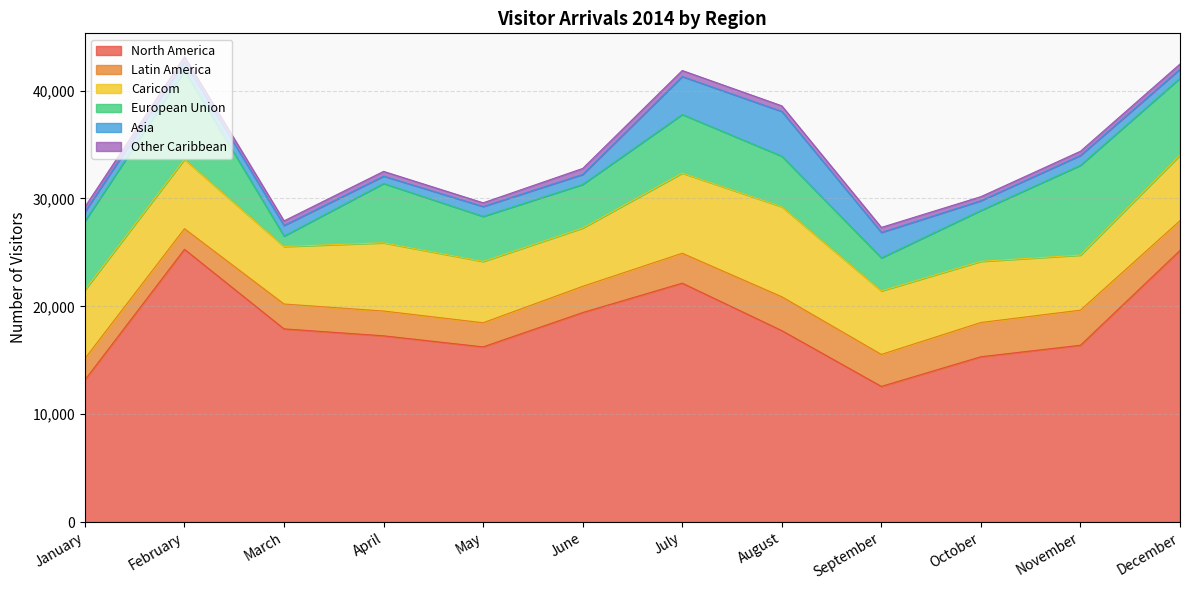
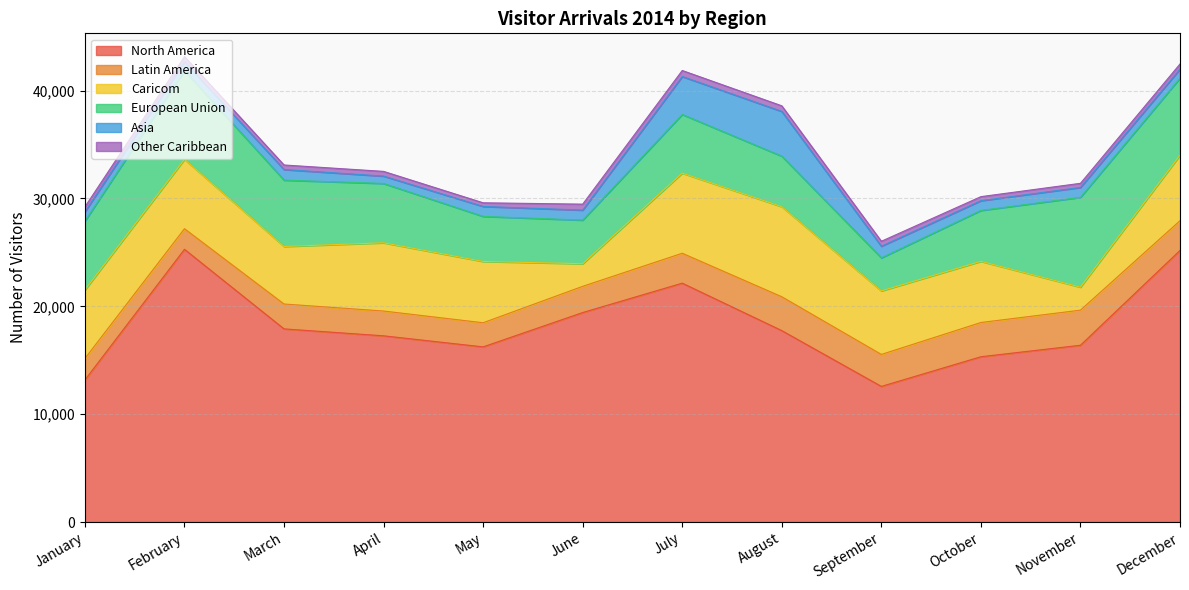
  {
    "Caricom": {
      "January": "6,400",
      "February": "6,400",
      "March": "5,300",
      "April": "6,300",
      "May": "5,700",
-     "June": "5,400",
+     "June": "2,100",
      "July": "7,400",
      "August": "8,400",
      "September": "5,900",
      "October": "5,700",
-     "November": "5,100",
+     "November": "2,100",
      "December": "6,100"
    },
    "European Union": {
      "January": "6,400",
-     "March": "1,000",
+     "March": "6,200",
      "April": "5,500",
      "May": "4,200",
      "June": "4,000",
      "July": "5,400",
      "August": "4,700",
      "September": "3,100",
      "October": "4,700",
      "November": "8,300",
      "December": "7,100"
    },
    "Asia": {
      "January": "900",
      "March": "1,000",
      "April": "700",
      "May": "900",
      "June": "900",
      "July": "3,500",
      "August": "4,200",
-     "September": "2,400",
+     "September": "1,100",
      "October": "900",
      "November": "900",
      "December": "800"
    },
    "Other Caribbean": {
      "January": "500",
      "March": "400",
      "April": "400",
      "May": "300",
      "June": "600",
      "July": "600",
      "August": "500",
      "September": "500",
      "October": "400",
      "November": "400",
      "December": "500"
    }
  }
